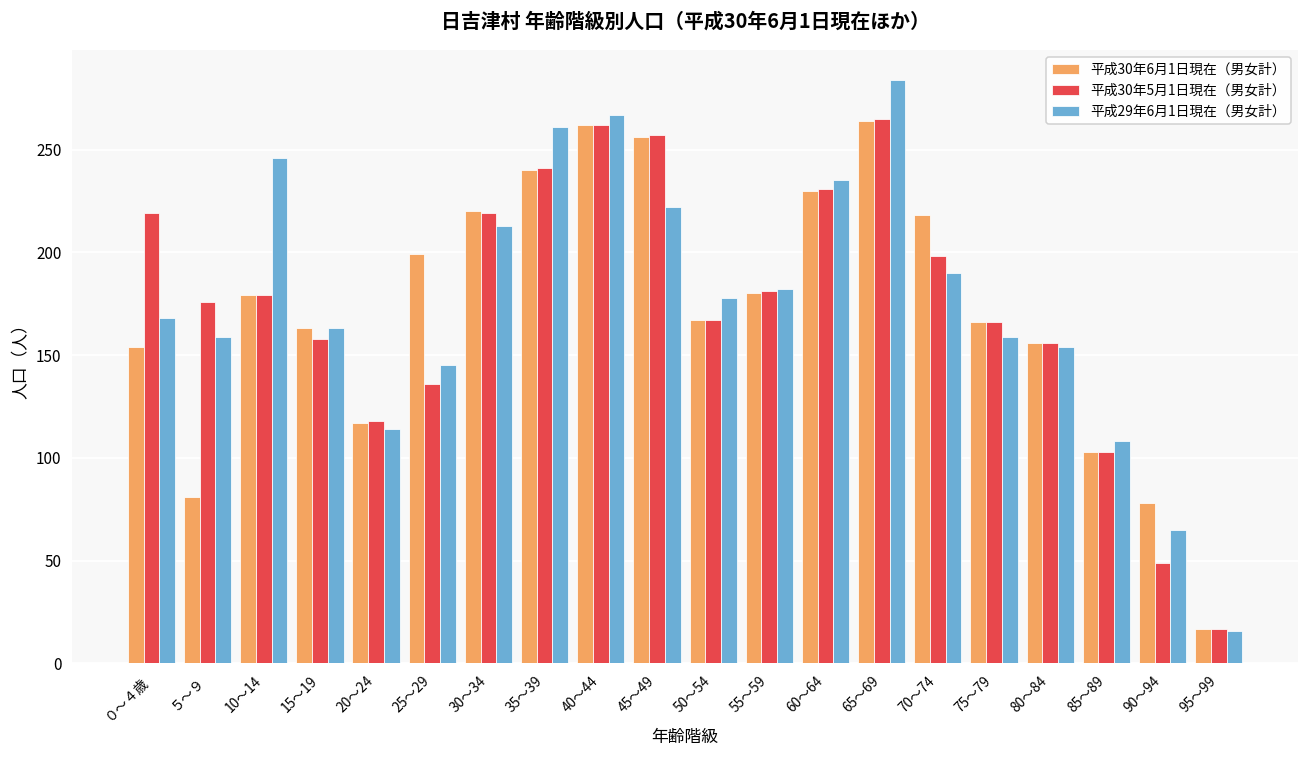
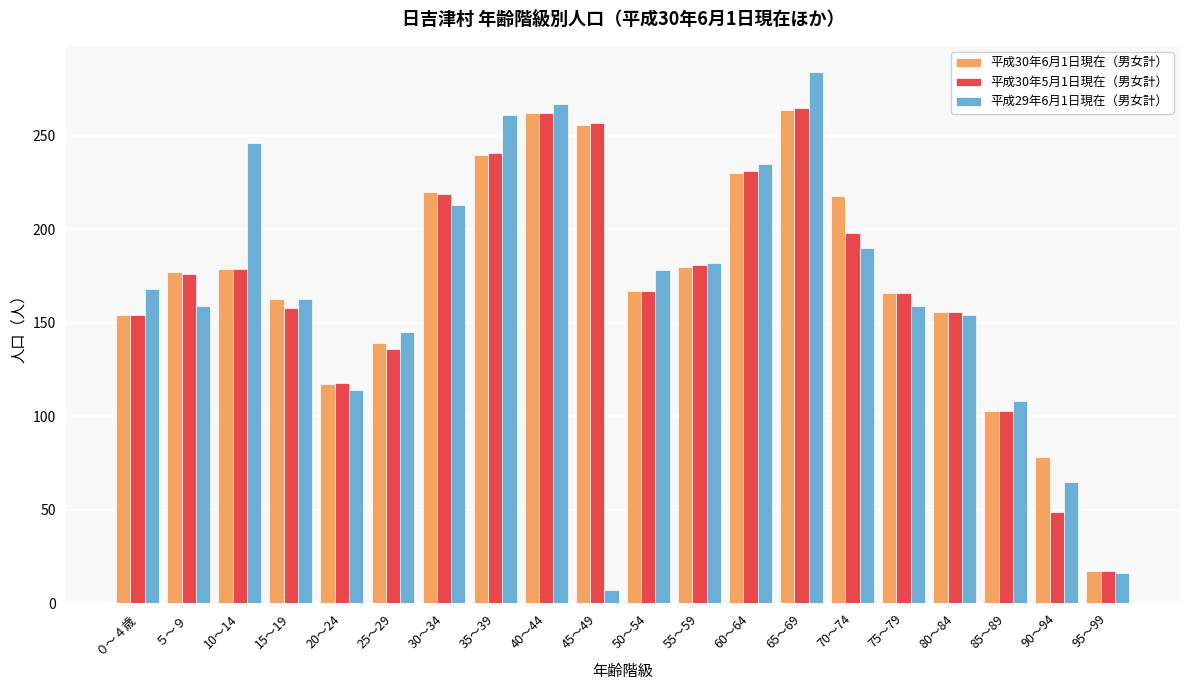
  {
    "平成30年6月1日現在（男女計）": {
      "０～４歳": 154,
-     "５～９": 81,
+     "５～９": 177,
      "10～14": 179,
      "15～19": 163,
      "20～24": 117,
-     "25～29": 199,
+     "25～29": 139,
      "30～34": 220,
      "35～39": 240,
      "40～44": 262,
      "45～49": 256,
      "50～54": 167,
      "55～59": 180,
      "60～64": 230,
      "65～69": 264,
      "70～74": 218,
      "75～79": 166,
      "80～84": 156,
      "85～89": 103,
      "90～94": 78,
      "95～99": 17
    },
    "平成30年5月1日現在（男女計）": {
-     "０～４歳": 219,
+     "０～４歳": 154,
      "５～９": 176,
      "10～14": 179,
      "15～19": 158,
      "20～24": 118,
      "25～29": 136,
      "30～34": 219,
      "35～39": 241,
      "40～44": 262,
      "45～49": 257,
      "50～54": 167,
      "55～59": 181,
      "60～64": 231,
      "65～69": 265,
      "70～74": 198,
      "75～79": 166,
      "80～84": 156,
      "85～89": 103,
      "90～94": 49,
      "95～99": 17
    },
    "平成29年6月1日現在（男女計）": {
      "０～４歳": 168,
      "５～９": 159,
      "10～14": 246,
      "15～19": 163,
      "20～24": 114,
      "25～29": 145,
      "30～34": 213,
      "35～39": 261,
      "40～44": 267,
-     "45～49": 222,
+     "45～49": 7,
      "50～54": 178,
      "55～59": 182,
      "60～64": 235,
      "65～69": 284,
      "70～74": 190,
      "75～79": 159,
      "80～84": 154,
      "85～89": 108,
      "90～94": 65,
      "95～99": 16
    }
  }
